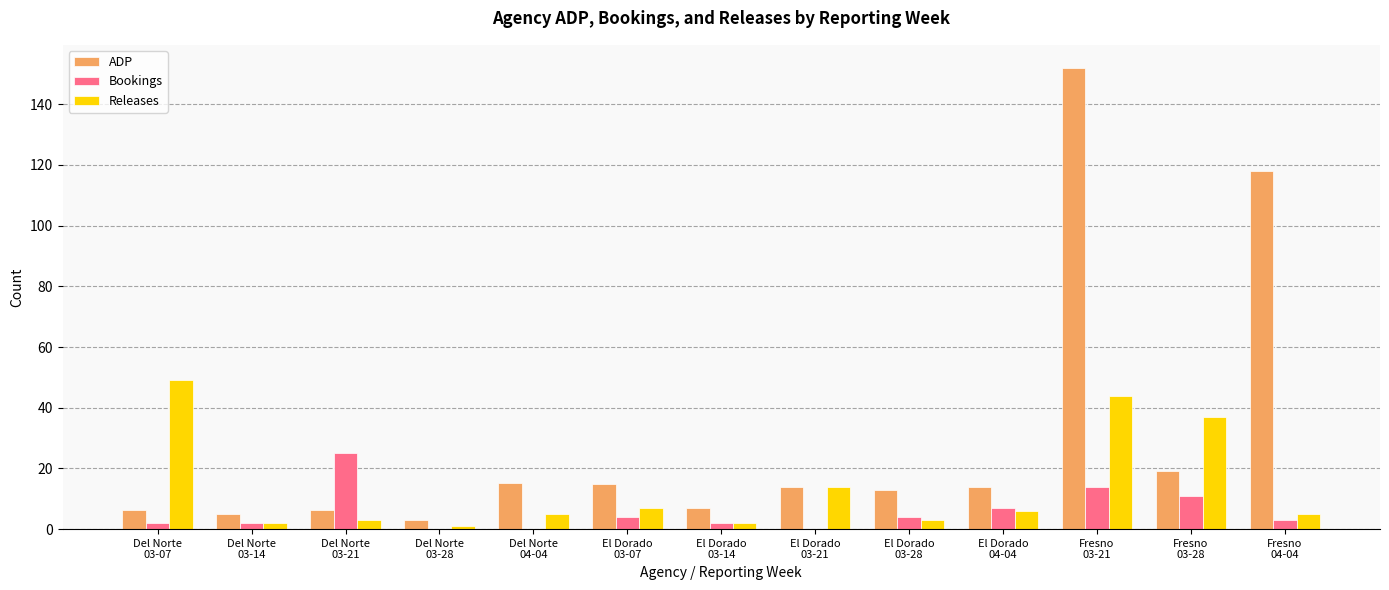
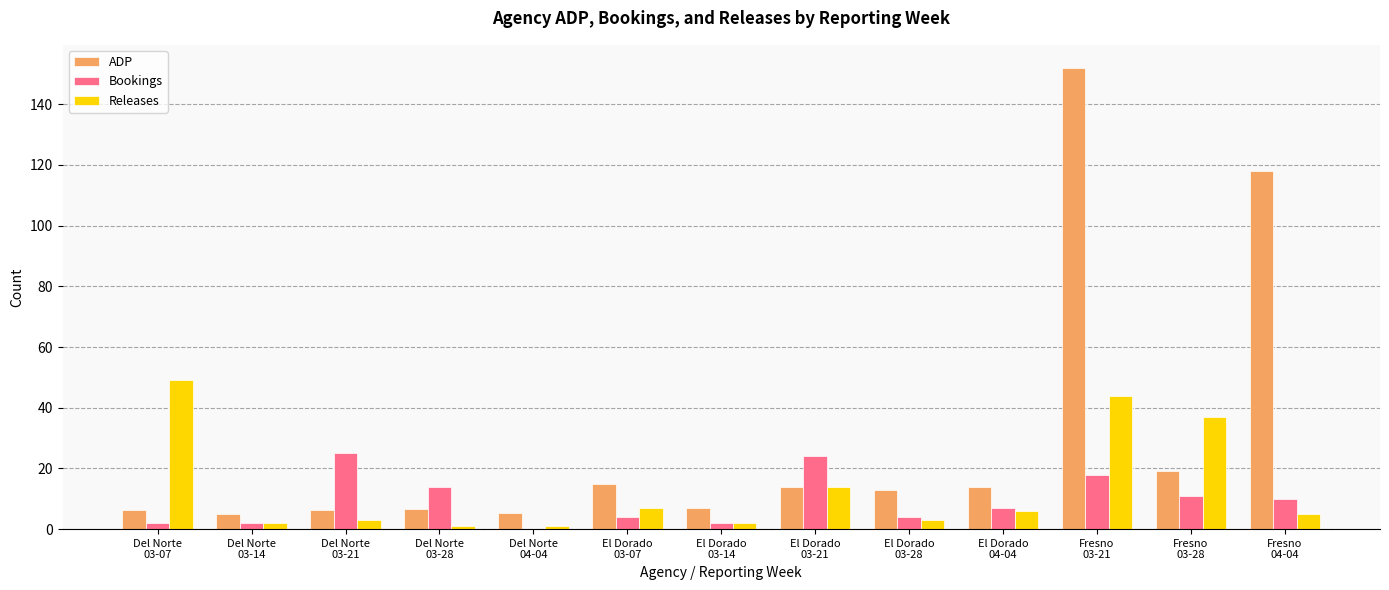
  {
    "ADP": {
      "Del Norte 03-07": 6,
      "Del Norte 03-14": 5,
      "Del Norte 03-21": 6,
-     "Del Norte 03-28": 3,
-     "Del Norte 04-04": 15,
+     "Del Norte 03-28": 7,
+     "Del Norte 04-04": 5,
      "El Dorado 03-07": 15,
      "El Dorado 03-14": 7,
      "El Dorado 03-21": 14,
      "El Dorado 03-28": 13,
      "El Dorado 04-04": 14,
      "Fresno 03-21": 152,
      "Fresno 03-28": 19,
      "Fresno 04-04": 118
    },
    "Bookings": {
      "Del Norte 03-07": 2,
      "Del Norte 03-14": 2,
      "Del Norte 03-21": 25,
-     "Del Norte 03-28": 0,
+     "Del Norte 03-28": 14,
      "Del Norte 04-04": 0,
      "El Dorado 03-07": 4,
      "El Dorado 03-14": 2,
-     "El Dorado 03-21": 0,
+     "El Dorado 03-21": 24,
      "El Dorado 03-28": 4,
      "El Dorado 04-04": 7,
-     "Fresno 03-21": 14,
+     "Fresno 03-21": 18,
      "Fresno 03-28": 11,
-     "Fresno 04-04": 3
+     "Fresno 04-04": 10
    },
    "Releases": {
      "Del Norte 03-07": 49,
      "Del Norte 03-14": 2,
      "Del Norte 03-21": 3,
      "Del Norte 03-28": 1,
-     "Del Norte 04-04": 5,
+     "Del Norte 04-04": 1,
      "El Dorado 03-07": 7,
      "El Dorado 03-14": 2,
      "El Dorado 03-21": 14,
      "El Dorado 03-28": 3,
      "El Dorado 04-04": 6,
      "Fresno 03-21": 44,
      "Fresno 03-28": 37,
      "Fresno 04-04": 5
    }
  }
